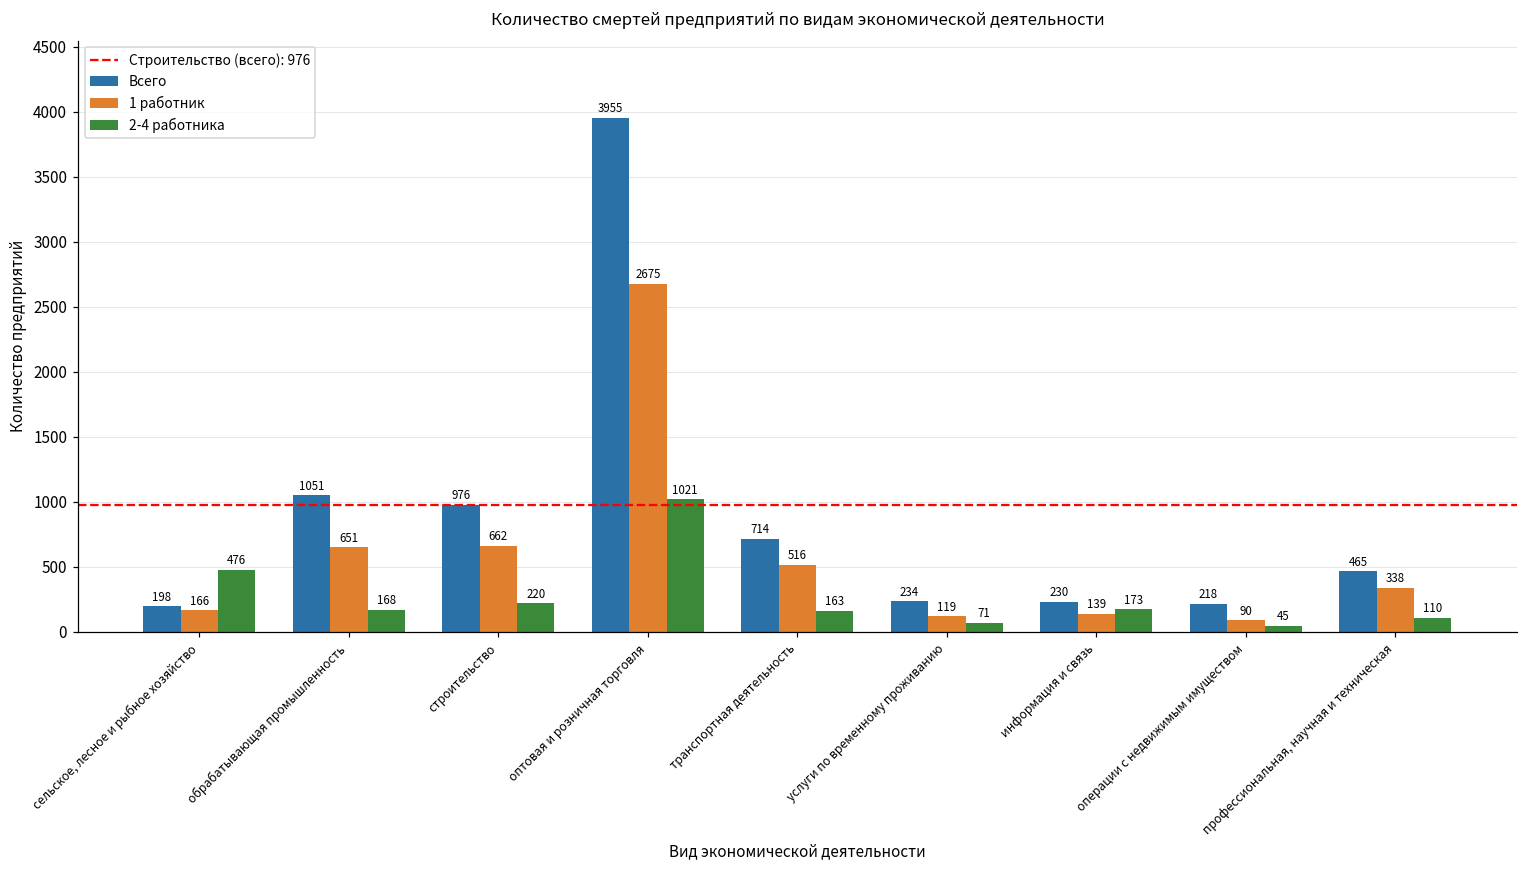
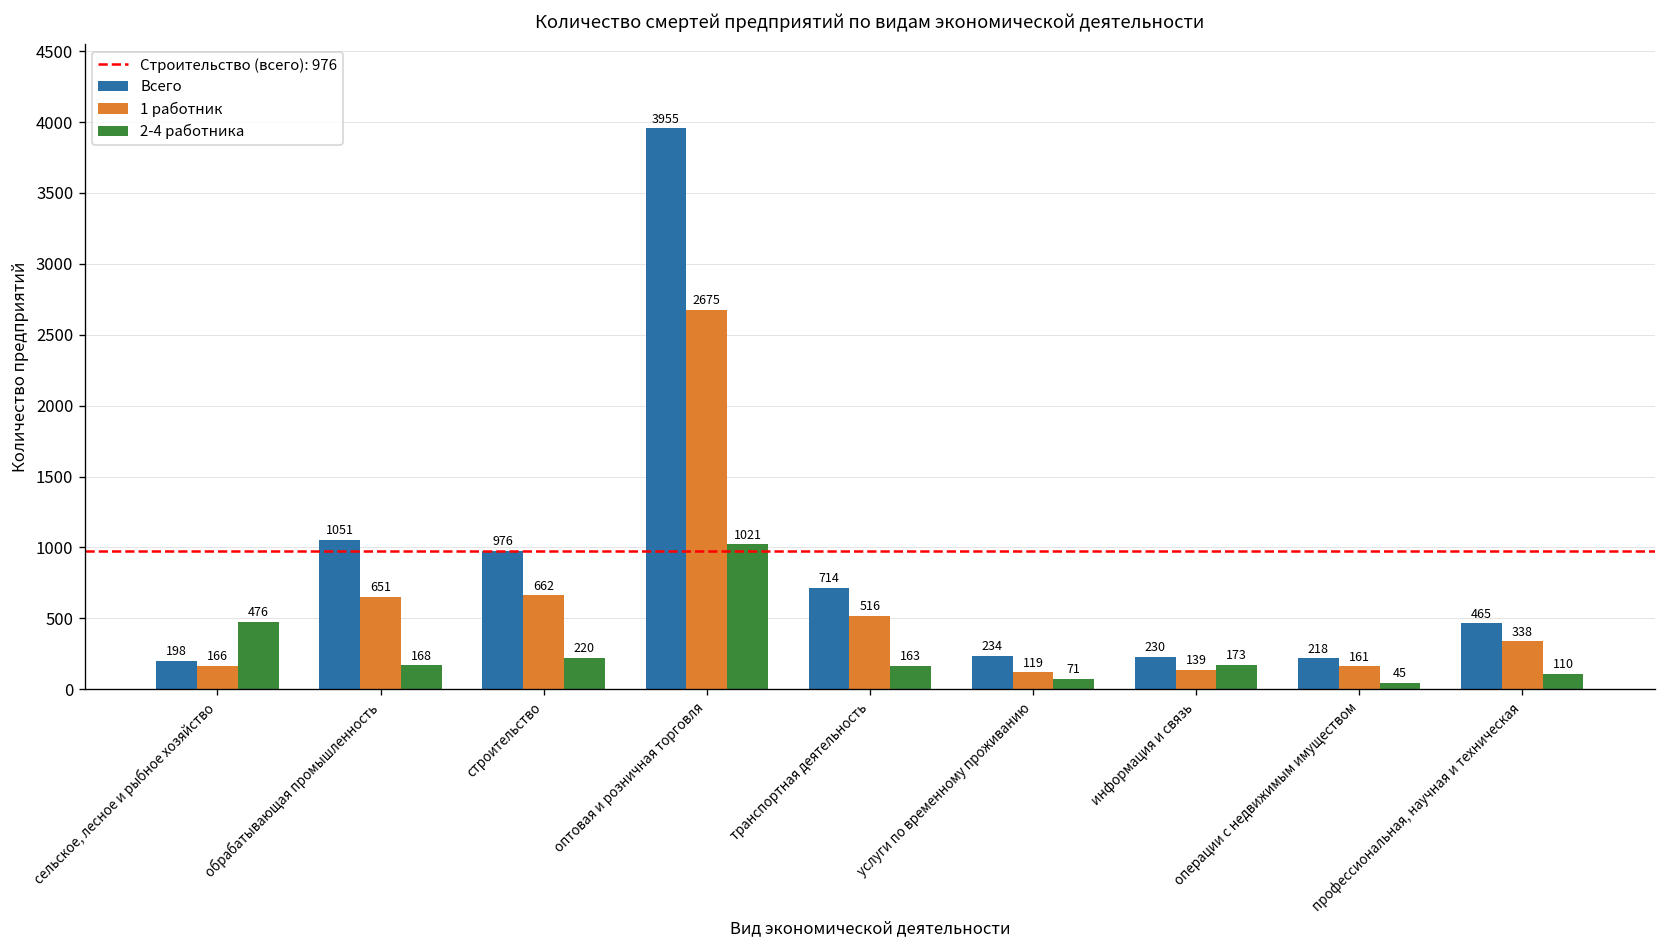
  {
    "Всего": {
      "сельское, лесное и рыбное хозяйство": 198,
      "обрабатывающая промышленность": 1051,
      "строительство": 976,
      "оптовая и розничная торговля": 3955,
      "транспортная деятельность": 714,
      "услуги по временному проживанию": 234,
      "информация и связь": 230,
      "операции с недвижимым имуществом": 218,
      "профессиональная, научная и техническая": 465
    },
    "1 работник": {
      "сельское, лесное и рыбное хозяйство": 166,
      "обрабатывающая промышленность": 651,
      "строительство": 662,
      "оптовая и розничная торговля": 2675,
      "транспортная деятельность": 516,
      "услуги по временному проживанию": 119,
      "информация и связь": 139,
-     "операции с недвижимым имуществом": 90,
+     "операции с недвижимым имуществом": 161,
      "профессиональная, научная и техническая": 338
    },
    "2-4 работника": {
      "сельское, лесное и рыбное хозяйство": 476,
      "обрабатывающая промышленность": 168,
      "строительство": 220,
      "оптовая и розничная торговля": 1021,
      "транспортная деятельность": 163,
      "услуги по временному проживанию": 71,
      "информация и связь": 173,
      "операции с недвижимым имуществом": 45,
      "профессиональная, научная и техническая": 110
    }
  }
